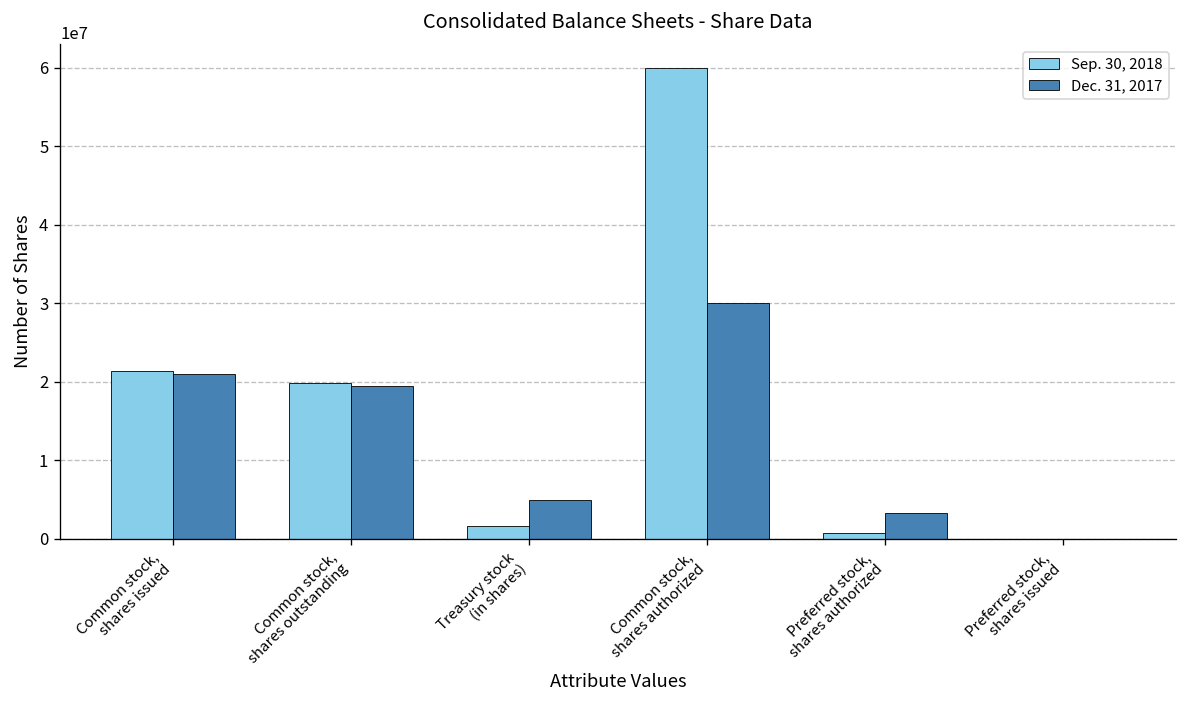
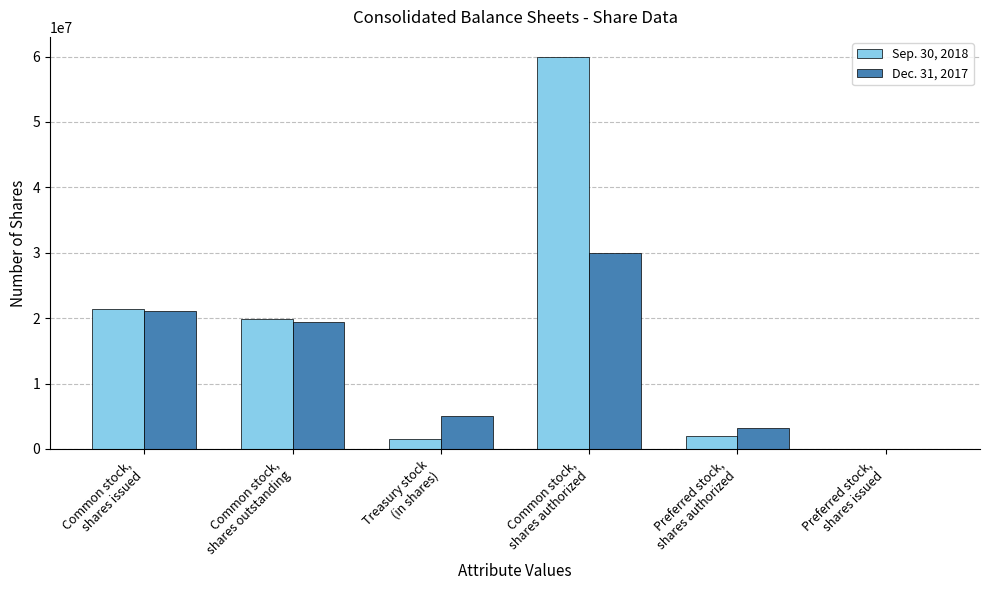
  {
    "Sep. 30, 2018": {
      "Common stock, shares issued": 21000000,
      "Common stock, shares outstanding": 20000000,
      "Treasury stock (in shares)": 2000000,
      "Common stock, shares authorized": 60000000,
-     "Preferred stock, shares authorized": 1000000,
+     "Preferred stock, shares authorized": 2000000,
      "Preferred stock, shares issued": 0
    },
    "Dec. 31, 2017": {
      "Common stock, shares issued": 21000000,
      "Common stock, shares outstanding": 19000000,
      "Treasury stock (in shares)": 5000000,
      "Common stock, shares authorized": 30000000,
      "Preferred stock, shares authorized": 3000000,
      "Preferred stock, shares issued": 0
    }
  }
